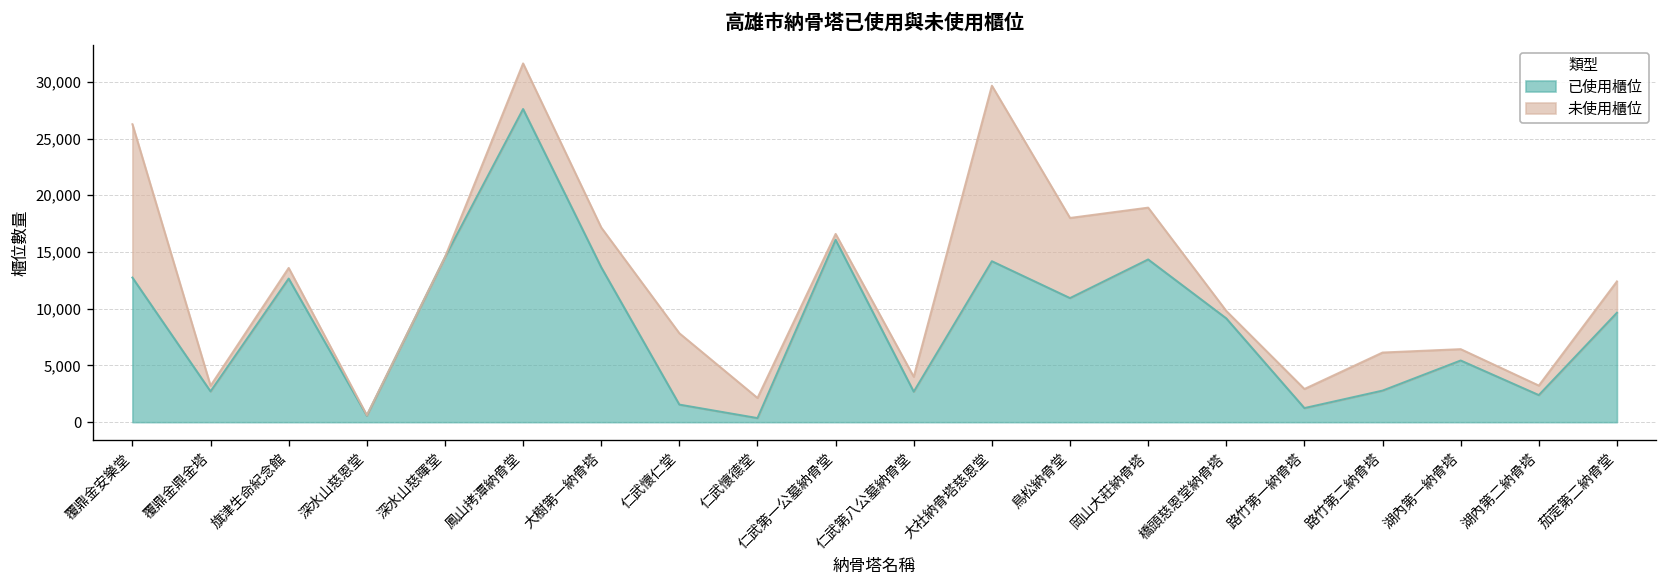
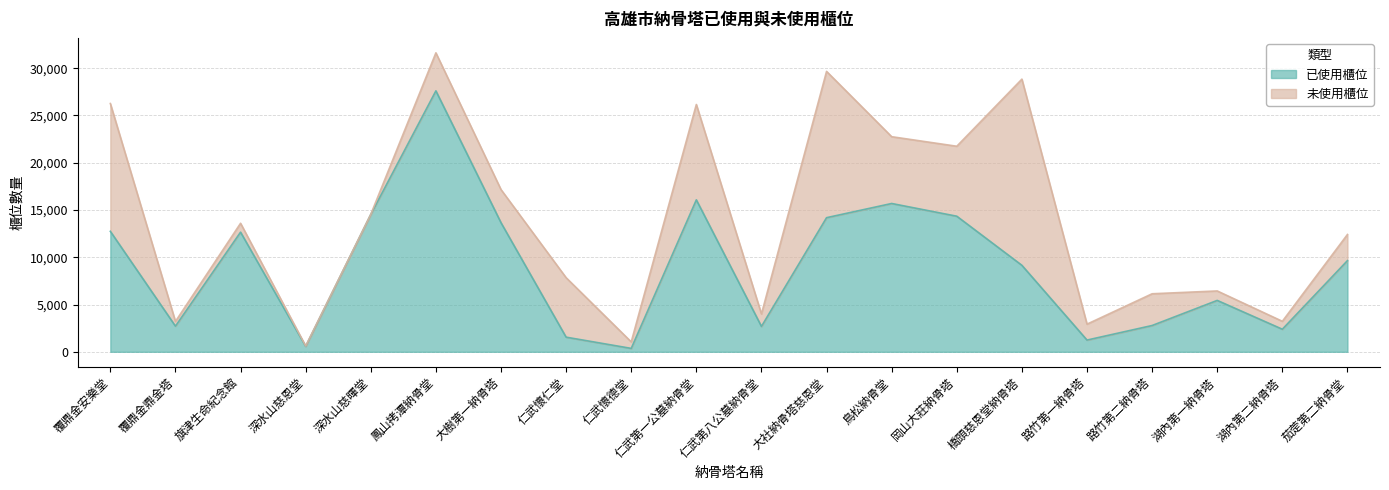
  {
    "已使用櫃位": {
      "覆鼎金安樂堂": "13,000",
      "覆鼎金鼎金塔": "3,000",
      "旗津生命紀念館": "13,000",
      "鳳山拷潭納骨堂": "28,000",
      "大樹第一納骨塔": "14,000",
      "仁武懷仁堂": "2,000",
      "仁武懷德堂": "0",
      "仁武第一公墓納骨堂": "16,000",
      "仁武第八公墓納骨堂": "3,000",
      "大社納骨塔慈恩堂": "14,000",
-     "鳥松納骨堂": "11,000",
+     "鳥松納骨堂": "16,000",
      "岡山大莊納骨塔": "14,000",
      "橋頭慈恩堂納骨塔": "9,000",
      "路竹第一納骨塔": "1,000",
      "路竹第二納骨塔": "3,000",
      "湖內第一納骨塔": "5,000",
      "湖內第二納骨塔": "2,000",
      "茄萣第二納骨堂": "10,000"
    },
    "未使用櫃位": {
      "覆鼎金安樂堂": "14,000",
      "覆鼎金鼎金塔": "0",
      "旗津生命紀念館": "1,000",
      "鳳山拷潭納骨堂": "4,000",
      "大樹第一納骨塔": "4,000",
      "仁武懷仁堂": "6,000",
-     "仁武懷德堂": "2,000",
-     "仁武第一公墓納骨堂": "1,000",
+     "仁武懷德堂": "1,000",
+     "仁武第一公墓納骨堂": "10,000",
      "仁武第八公墓納骨堂": "1,000",
      "大社納骨塔慈恩堂": "15,000",
      "鳥松納骨堂": "7,000",
-     "岡山大莊納骨塔": "5,000",
-     "橋頭慈恩堂納骨塔": "1,000",
+     "岡山大莊納骨塔": "7,000",
+     "橋頭慈恩堂納骨塔": "20,000",
      "路竹第一納骨塔": "2,000",
      "路竹第二納骨塔": "3,000",
      "湖內第一納骨塔": "1,000",
      "湖內第二納骨塔": "1,000",
      "茄萣第二納骨堂": "3,000"
    }
  }
